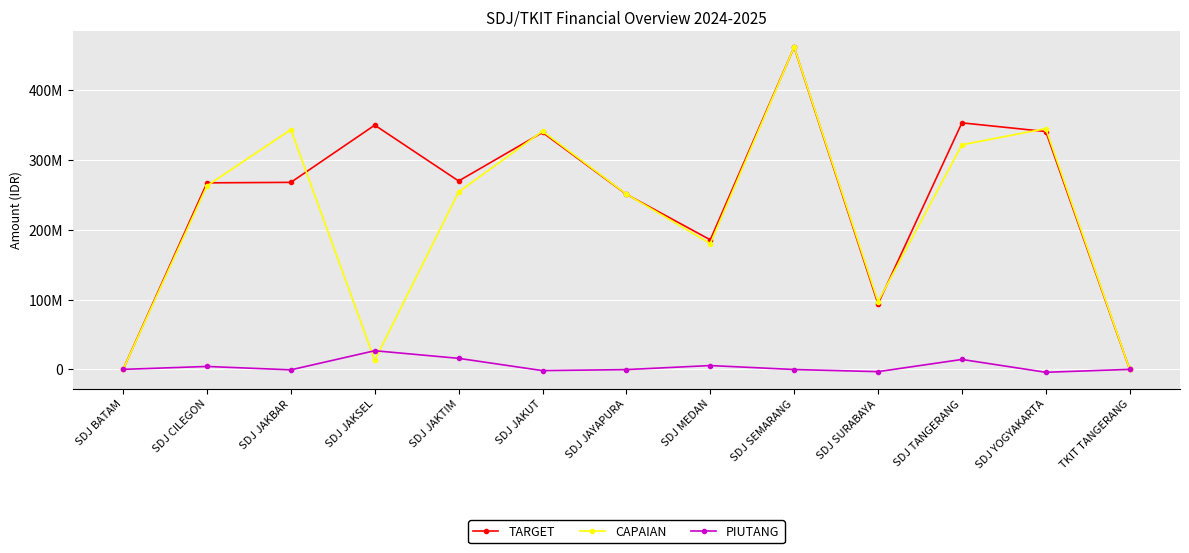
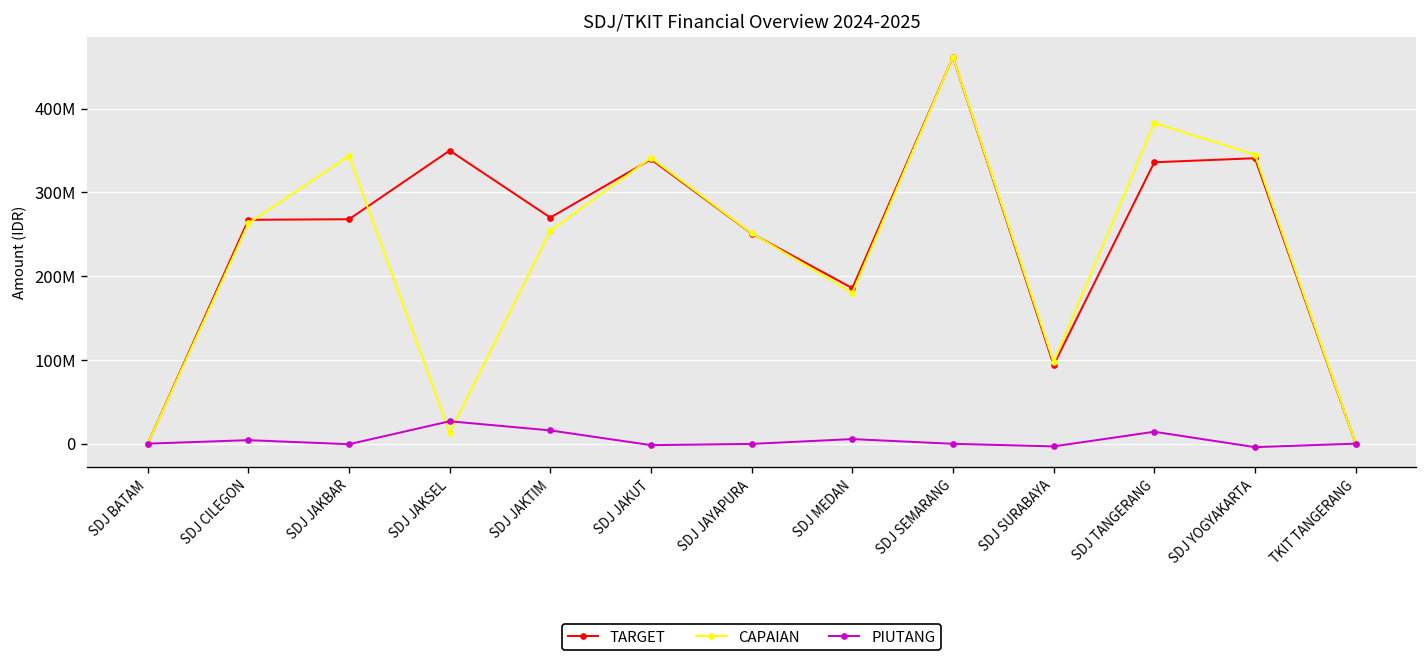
  {
    "TARGET": {
      "SDJ CILEGON": 270000000,
      "SDJ JAKBAR": 270000000,
      "SDJ JAKSEL": 350000000,
      "SDJ JAKTIM": 270000000,
      "SDJ MEDAN": 190000000,
-     "SDJ TANGERANG": 350000000,
+     "SDJ TANGERANG": 340000000,
      "SDJ YOGYAKARTA": 340000000
    },
    "CAPAIAN": {
      "SDJ CILEGON": 260000000,
      "SDJ JAKBAR": 340000000,
      "SDJ JAKSEL": 10000000,
      "SDJ JAKTIM": 250000000,
      "SDJ MEDAN": 180000000,
-     "SDJ TANGERANG": 320000000,
+     "SDJ TANGERANG": 380000000,
      "SDJ YOGYAKARTA": 340000000
    },
    "PIUTANG": {
      "SDJ CILEGON": 0,
      "SDJ JAKBAR": 0,
      "SDJ JAKSEL": 30000000,
      "SDJ JAKTIM": 20000000,
      "SDJ JAKUT": 0,
      "SDJ JAYAPURA": 0,
      "SDJ MEDAN": 10000000,
      "SDJ SEMARANG": 0,
      "SDJ SURABAYA": 0,
      "SDJ TANGERANG": 10000000,
      "SDJ YOGYAKARTA": 0
    }
  }
